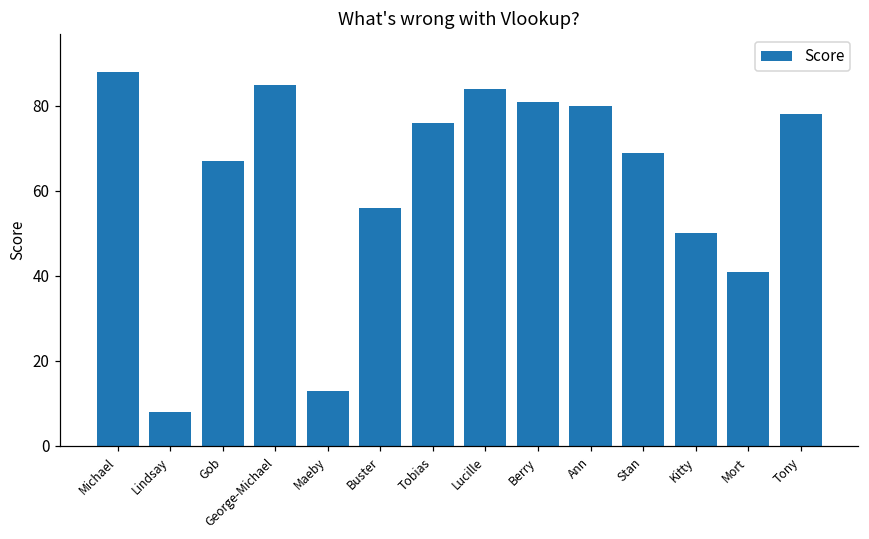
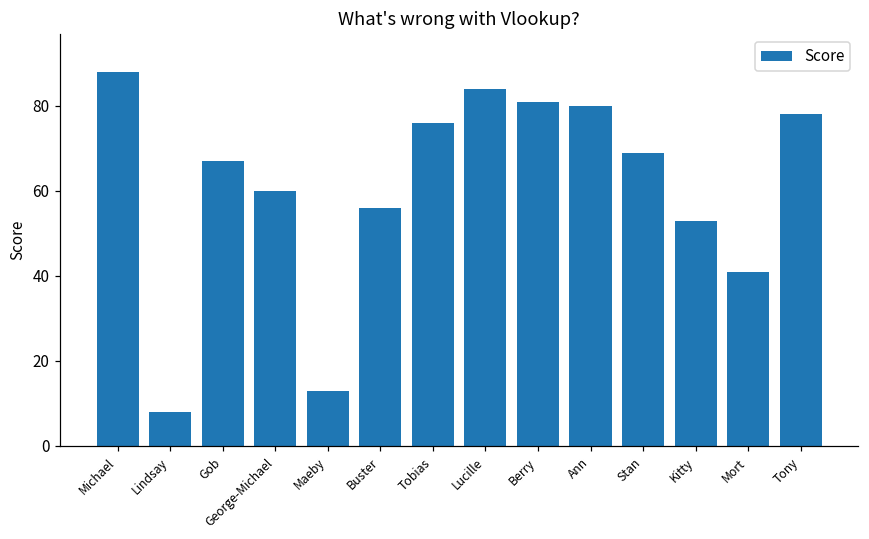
  {
    "Michael": 88,
    "Lindsay": 8,
    "Gob": 67,
-   "George-Michael": 85,
+   "George-Michael": 60,
    "Maeby": 13,
    "Buster": 56,
    "Tobias": 76,
    "Lucille": 84,
    "Berry": 81,
    "Ann": 80,
    "Stan": 69,
-   "Kitty": 50,
+   "Kitty": 53,
    "Mort": 41,
    "Tony": 78
  }
